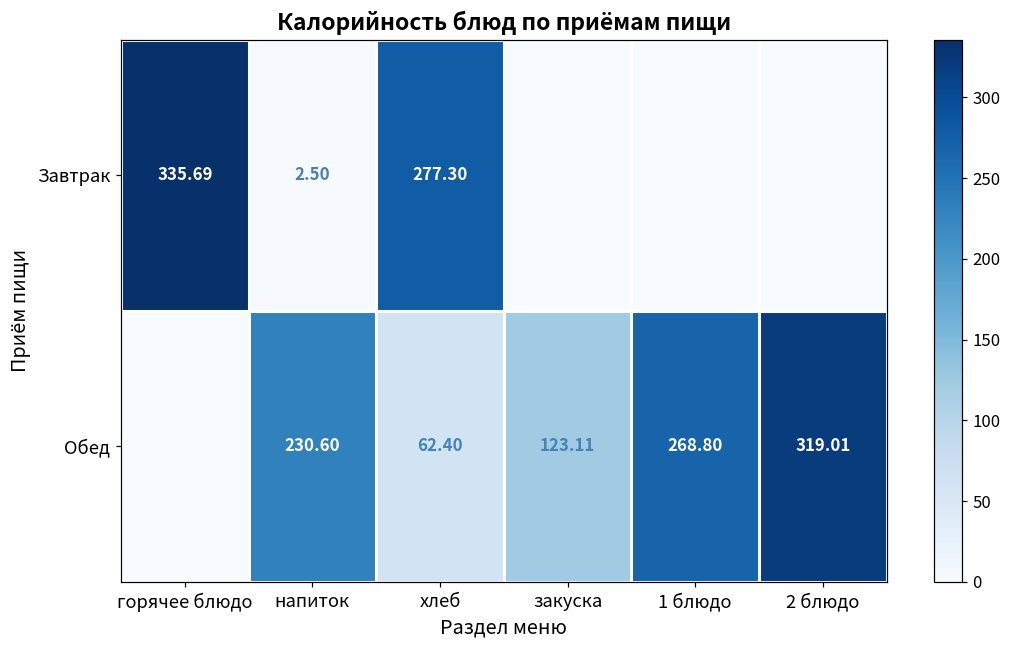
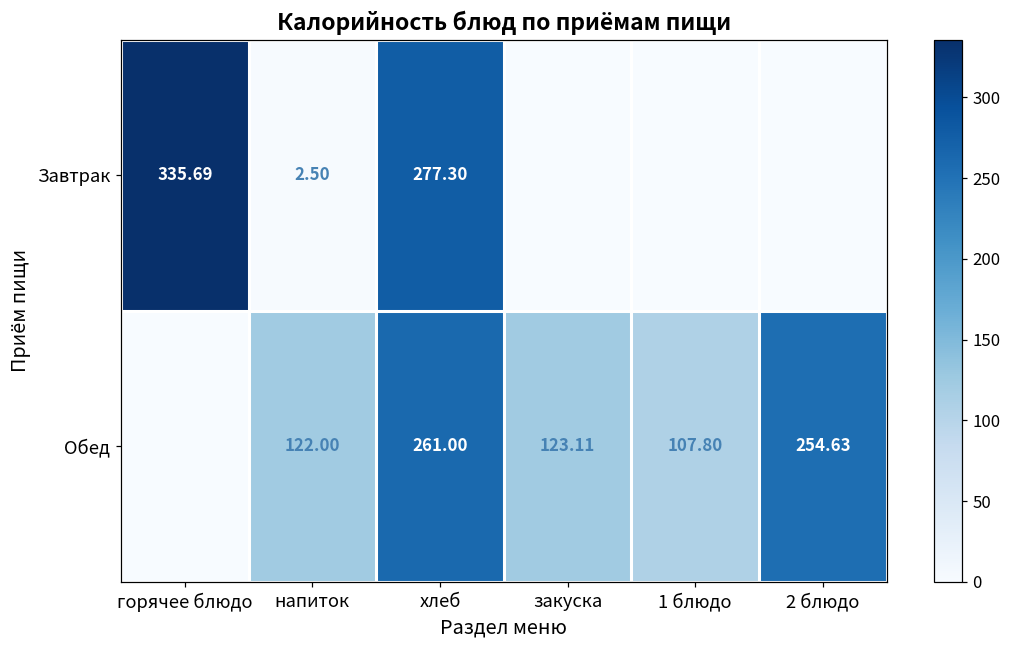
  {
    "Завтрак": {
      "горячее блюдо": 335.69,
      "напиток": 2.50,
      "хлеб": 277.30
    },
    "Обед": {
-     "напиток": 230.60,
-     "хлеб": 62.40,
+     "напиток": 122.00,
+     "хлеб": 261.00,
      "закуска": 123.11,
-     "1 блюдо": 268.80,
-     "2 блюдо": 319.01
+     "1 блюдо": 107.80,
+     "2 блюдо": 254.63
    }
  }
